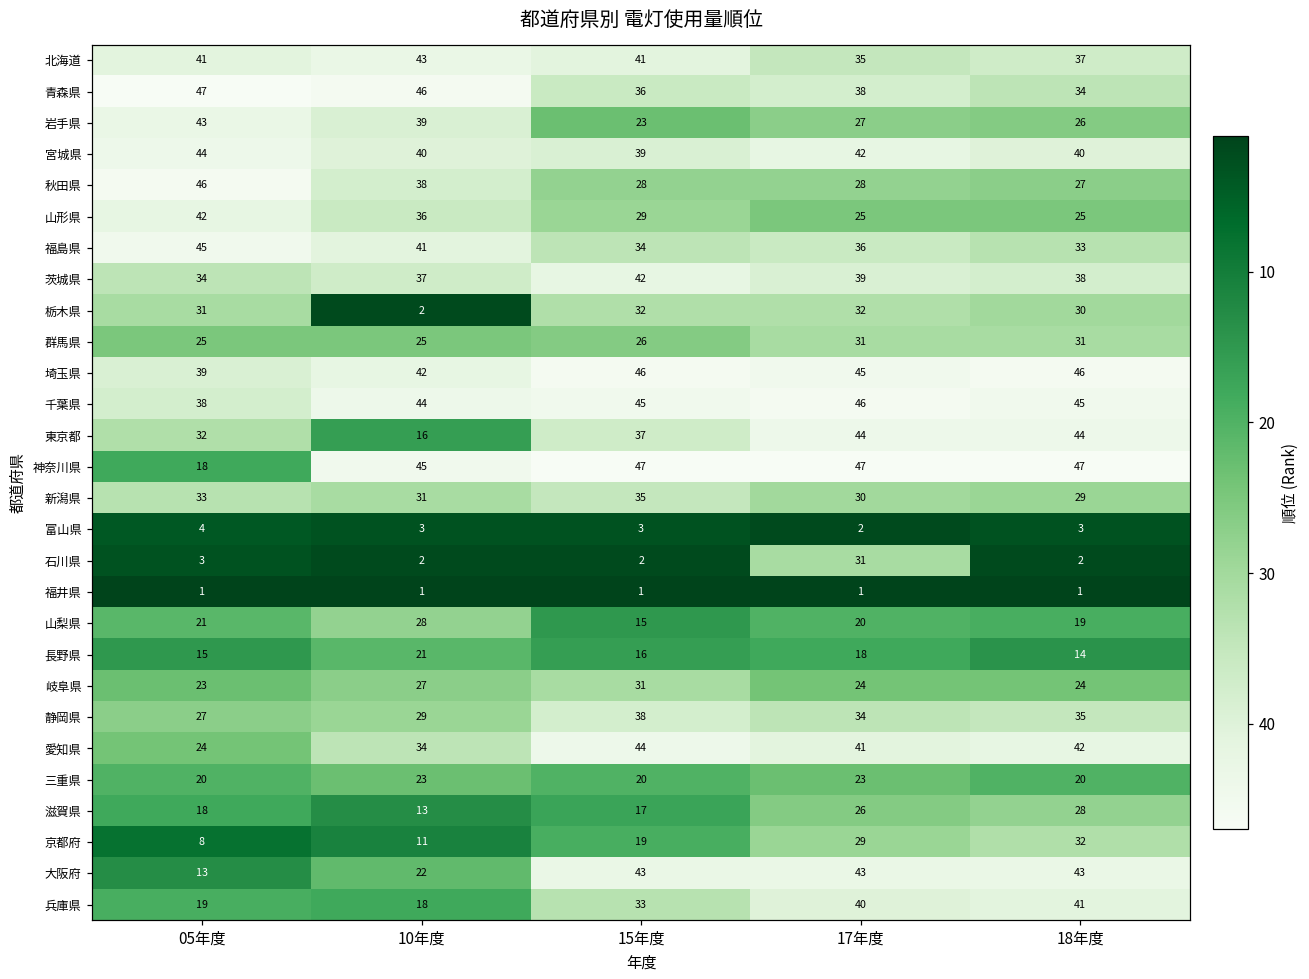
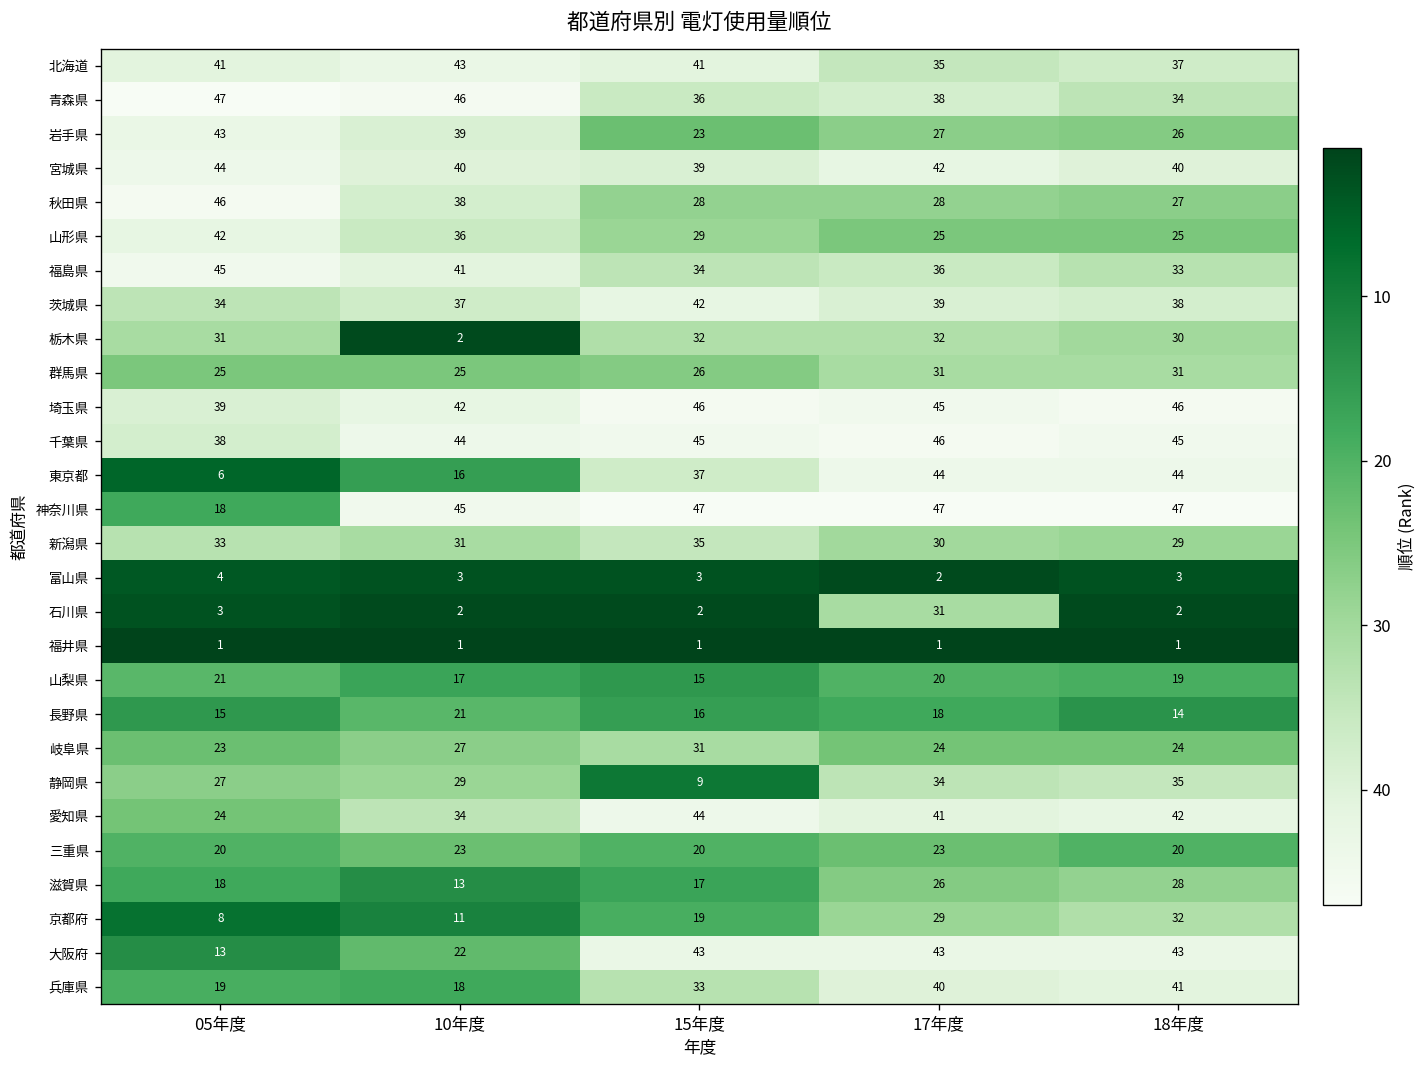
  {
    "北海道": {
      "05年度": 41,
      "10年度": 43,
      "15年度": 41,
      "17年度": 35,
      "18年度": 37
    },
    "青森県": {
      "05年度": 47,
      "10年度": 46,
      "15年度": 36,
      "17年度": 38,
      "18年度": 34
    },
    "岩手県": {
      "05年度": 43,
      "10年度": 39,
      "15年度": 23,
      "17年度": 27,
      "18年度": 26
    },
    "宮城県": {
      "05年度": 44,
      "10年度": 40,
      "15年度": 39,
      "17年度": 42,
      "18年度": 40
    },
    "秋田県": {
      "05年度": 46,
      "10年度": 38,
      "15年度": 28,
      "17年度": 28,
      "18年度": 27
    },
    "山形県": {
      "05年度": 42,
      "10年度": 36,
      "15年度": 29,
      "17年度": 25,
      "18年度": 25
    },
    "福島県": {
      "05年度": 45,
      "10年度": 41,
      "15年度": 34,
      "17年度": 36,
      "18年度": 33
    },
    "茨城県": {
      "05年度": 34,
      "10年度": 37,
      "15年度": 42,
      "17年度": 39,
      "18年度": 38
    },
    "栃木県": {
      "05年度": 31,
      "10年度": 2,
      "15年度": 32,
      "17年度": 32,
      "18年度": 30
    },
    "群馬県": {
      "05年度": 25,
      "10年度": 25,
      "15年度": 26,
      "17年度": 31,
      "18年度": 31
    },
    "埼玉県": {
      "05年度": 39,
      "10年度": 42,
      "15年度": 46,
      "17年度": 45,
      "18年度": 46
    },
    "千葉県": {
      "05年度": 38,
      "10年度": 44,
      "15年度": 45,
      "17年度": 46,
      "18年度": 45
    },
    "東京都": {
-     "05年度": 32,
+     "05年度": 6,
      "10年度": 16,
      "15年度": 37,
      "17年度": 44,
      "18年度": 44
    },
    "神奈川県": {
      "05年度": 18,
      "10年度": 45,
      "15年度": 47,
      "17年度": 47,
      "18年度": 47
    },
    "新潟県": {
      "05年度": 33,
      "10年度": 31,
      "15年度": 35,
      "17年度": 30,
      "18年度": 29
    },
    "富山県": {
      "05年度": 4,
      "10年度": 3,
      "15年度": 3,
      "17年度": 2,
      "18年度": 3
    },
    "石川県": {
      "05年度": 3,
      "10年度": 2,
      "15年度": 2,
      "17年度": 31,
      "18年度": 2
    },
    "福井県": {
      "05年度": 1,
      "10年度": 1,
      "15年度": 1,
      "17年度": 1,
      "18年度": 1
    },
    "山梨県": {
      "05年度": 21,
-     "10年度": 28,
+     "10年度": 17,
      "15年度": 15,
      "17年度": 20,
      "18年度": 19
    },
    "長野県": {
      "05年度": 15,
      "10年度": 21,
      "15年度": 16,
      "17年度": 18,
      "18年度": 14
    },
    "岐阜県": {
      "05年度": 23,
      "10年度": 27,
      "15年度": 31,
      "17年度": 24,
      "18年度": 24
    },
    "静岡県": {
      "05年度": 27,
      "10年度": 29,
-     "15年度": 38,
+     "15年度": 9,
      "17年度": 34,
      "18年度": 35
    },
    "愛知県": {
      "05年度": 24,
      "10年度": 34,
      "15年度": 44,
      "17年度": 41,
      "18年度": 42
    },
    "三重県": {
      "05年度": 20,
      "10年度": 23,
      "15年度": 20,
      "17年度": 23,
      "18年度": 20
    },
    "滋賀県": {
      "05年度": 18,
      "10年度": 13,
      "15年度": 17,
      "17年度": 26,
      "18年度": 28
    },
    "京都府": {
      "05年度": 8,
      "10年度": 11,
      "15年度": 19,
      "17年度": 29,
      "18年度": 32
    },
    "大阪府": {
      "05年度": 13,
      "10年度": 22,
      "15年度": 43,
      "17年度": 43,
      "18年度": 43
    },
    "兵庫県": {
      "05年度": 19,
      "10年度": 18,
      "15年度": 33,
      "17年度": 40,
      "18年度": 41
    }
  }
